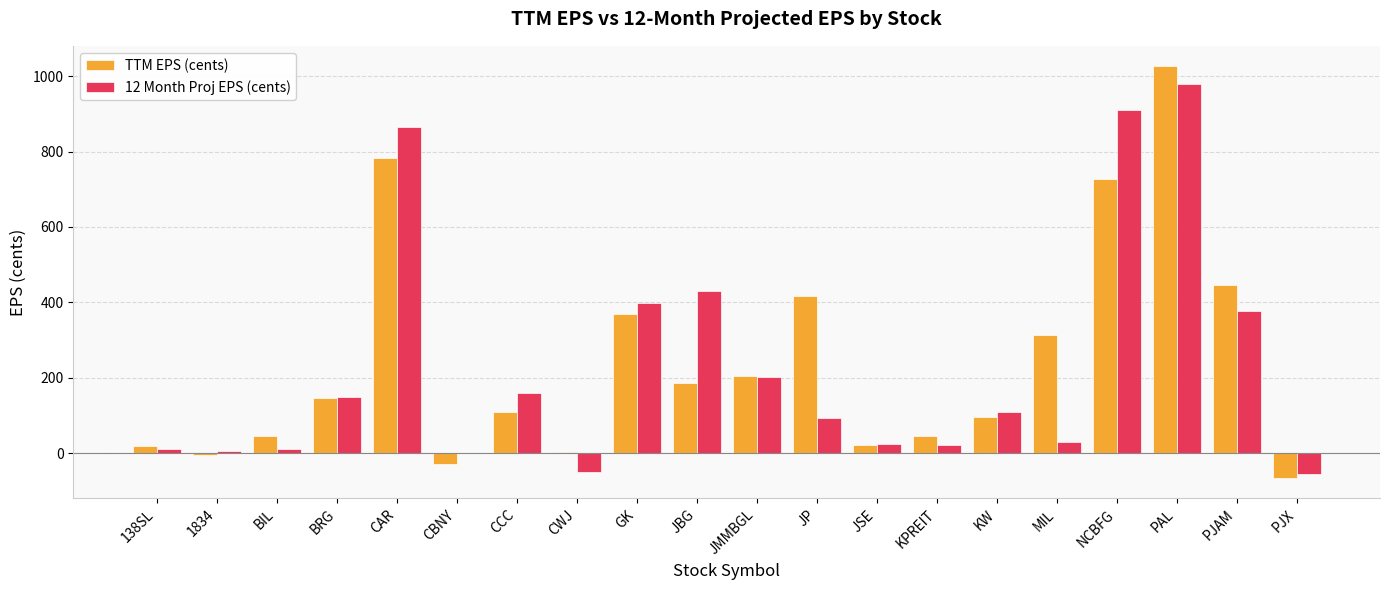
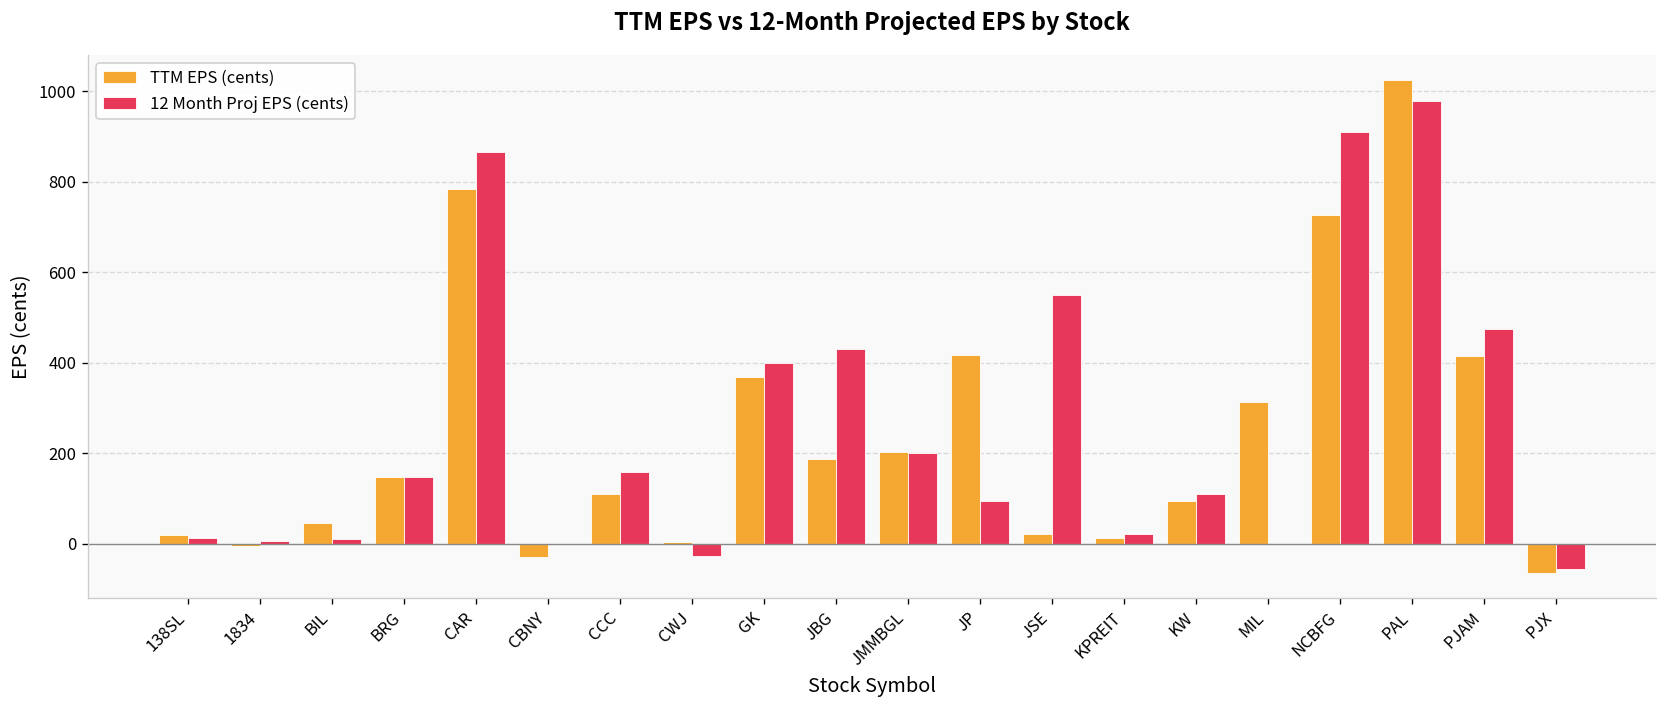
  {
    "TTM EPS (cents)": {
      "138SL": 20,
      "BIL": 40,
      "BRG": 150,
      "CAR": 780,
      "CBNY": -30,
      "CCC": 110,
      "GK": 370,
      "JBG": 190,
      "JMMBGL": 200,
      "JP": 420,
      "JSE": 20,
-     "KPREIT": 40,
+     "KPREIT": 10,
      "KW": 90,
      "MIL": 310,
      "NCBFG": 730,
      "PAL": 1030,
-     "PJAM": 440,
+     "PJAM": 420,
      "PJX": -70
    },
    "12 Month Proj EPS (cents)": {
      "138SL": 10,
      "BIL": 10,
      "BRG": 150,
      "CAR": 870,
      "CBNY": 0,
      "CCC": 160,
-     "CWJ": -50,
+     "CWJ": -30,
      "GK": 400,
      "JBG": 430,
      "JMMBGL": 200,
      "JP": 90,
-     "JSE": 20,
+     "JSE": 550,
      "KPREIT": 20,
      "KW": 110,
-     "MIL": 30,
+     "MIL": 0,
      "NCBFG": 910,
      "PAL": 980,
-     "PJAM": 380,
+     "PJAM": 480,
      "PJX": -60
    }
  }
